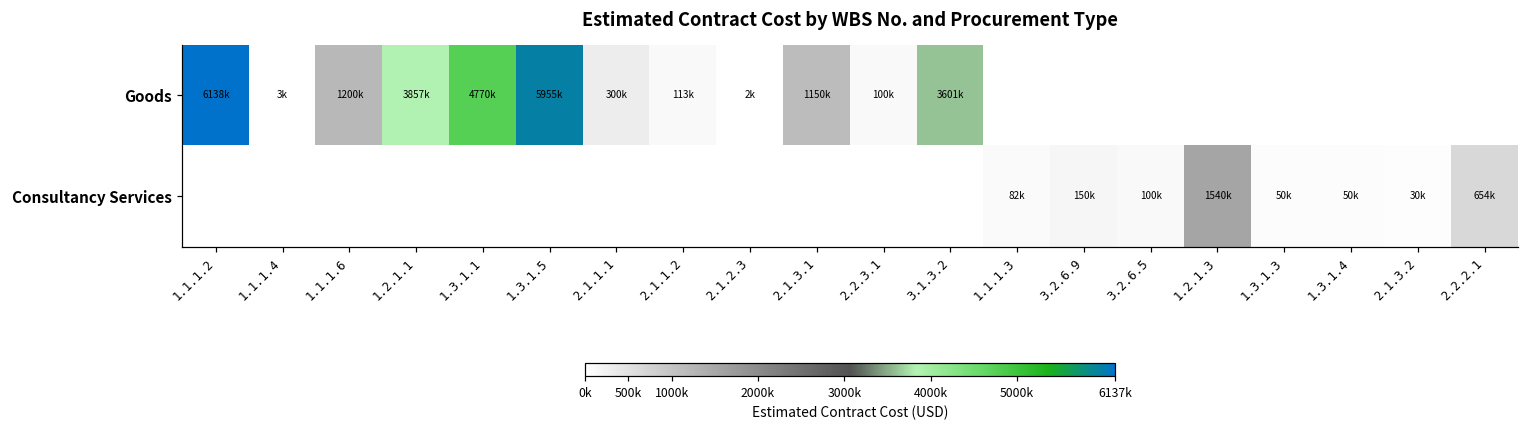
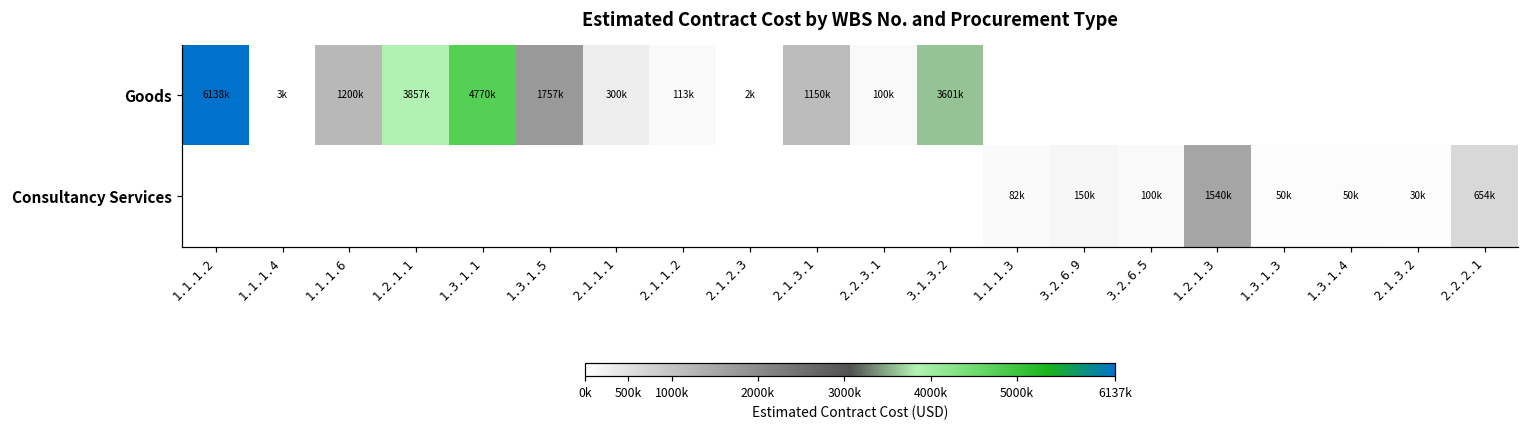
  {
    "Goods": {
      "1.1.1.2": "6138k",
      "1.1.1.4": "3k",
      "1.1.1.6": "1200k",
      "1.2.1.1": "3857k",
      "1.3.1.1": "4770k",
-     "1.3.1.5": "5955k",
+     "1.3.1.5": "1757k",
      "2.1.1.1": "300k",
      "2.1.1.2": "113k",
      "2.1.2.3": "2k",
      "2.1.3.1": "1150k",
      "2.2.3.1": "100k",
      "3.1.3.2": "3601k"
    },
    "Consultancy Services": {
      "1.1.1.3": "82k",
      "3.2.6.9": "150k",
      "3.2.6.5": "100k",
      "1.2.1.3": "1540k",
      "1.3.1.3": "50k",
      "1.3.1.4": "50k",
      "2.1.3.2": "30k",
      "2.2.2.1": "654k"
    }
  }
